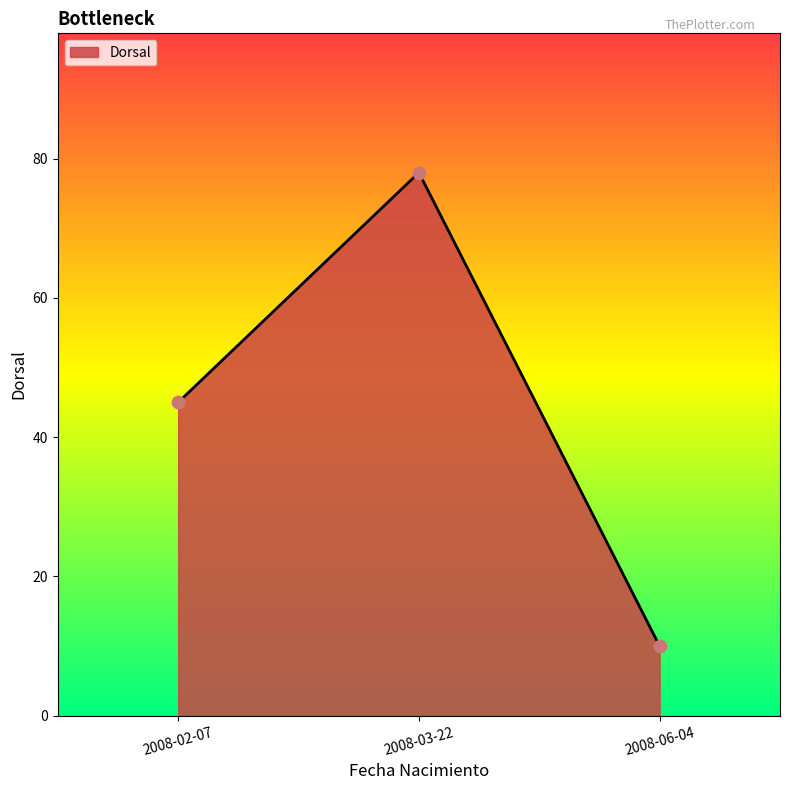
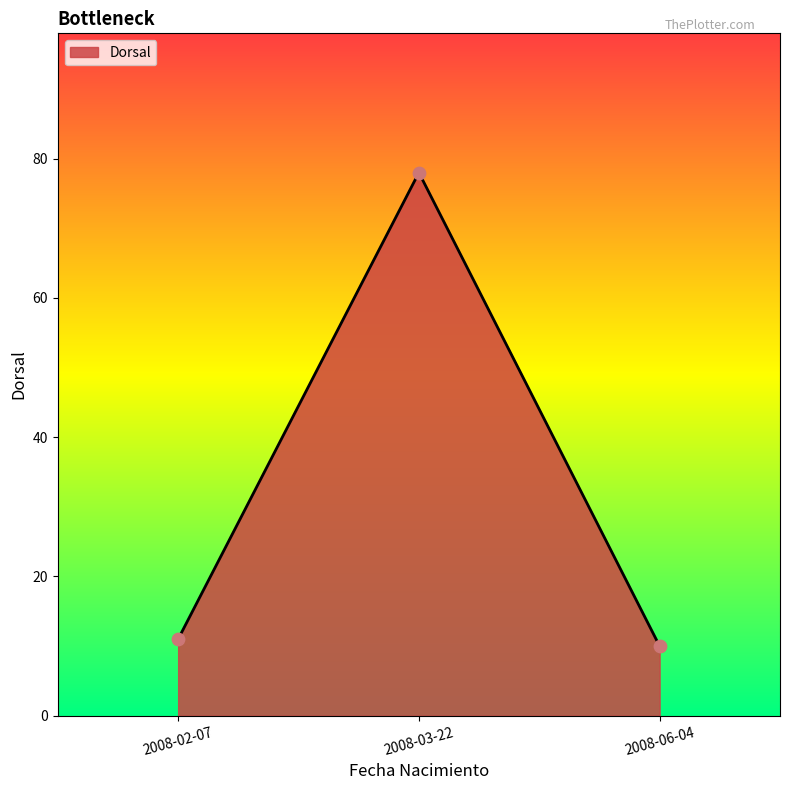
  {
-   "2008-02-07": 45,
+   "2008-02-07": 11,
    "2008-03-22": 78,
    "2008-06-04": 10
  }
